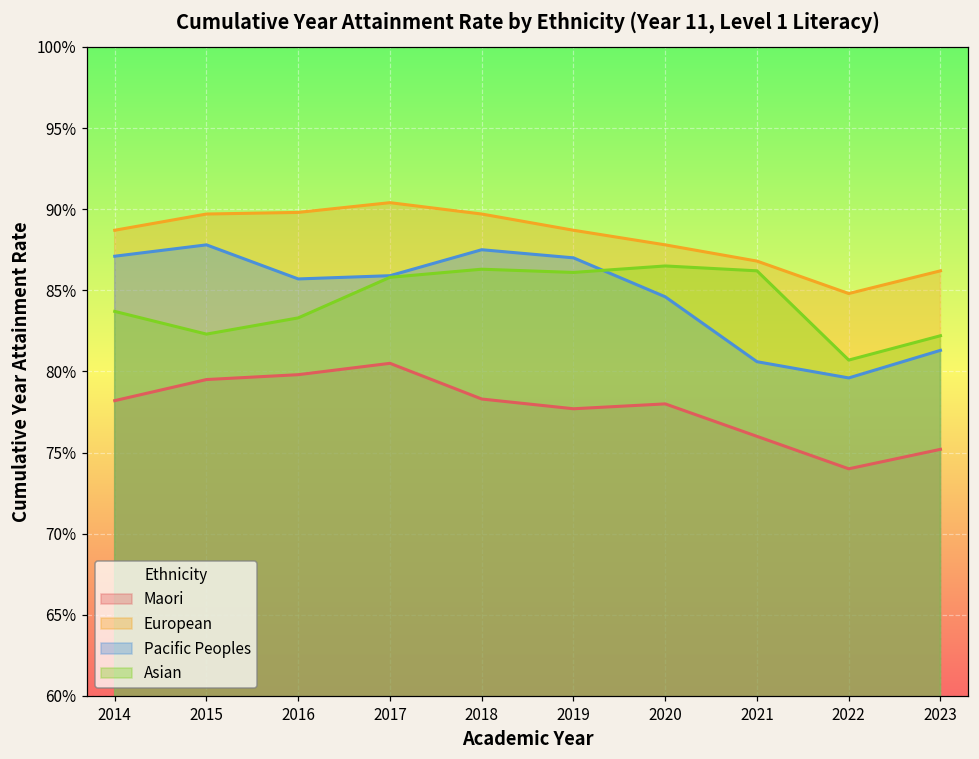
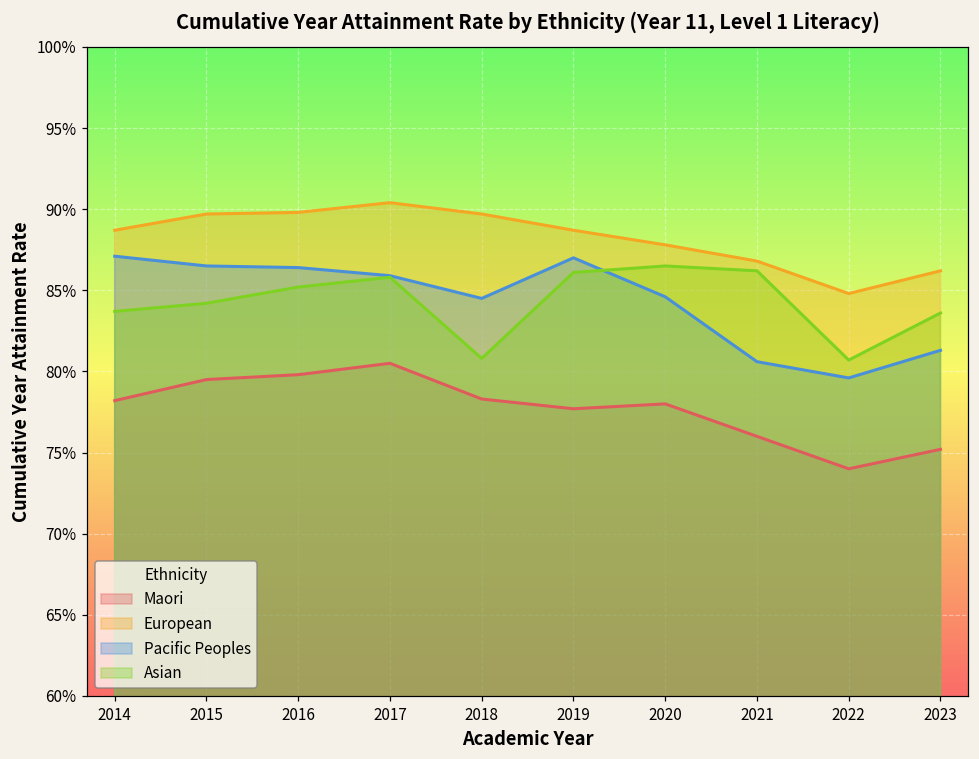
  {
    "Pacific Peoples": {
      "2014": "87.1%",
-     "2015": "87.8%",
-     "2016": "85.7%",
-     "2018": "87.5%",
+     "2015": "86.5%",
+     "2016": "86.4%",
+     "2018": "84.5%",
      "2019": "87.0%",
      "2020": "84.6%",
      "2021": "80.6%",
      "2022": "79.6%",
      "2023": "81.3%"
    },
    "Asian": {
      "2014": "83.7%",
-     "2015": "82.3%",
-     "2016": "83.3%",
-     "2018": "86.3%",
+     "2015": "84.2%",
+     "2016": "85.2%",
+     "2018": "80.8%",
      "2019": "86.1%",
      "2020": "86.5%",
      "2021": "86.2%",
      "2022": "80.7%",
-     "2023": "82.2%"
+     "2023": "83.6%"
    }
  }
